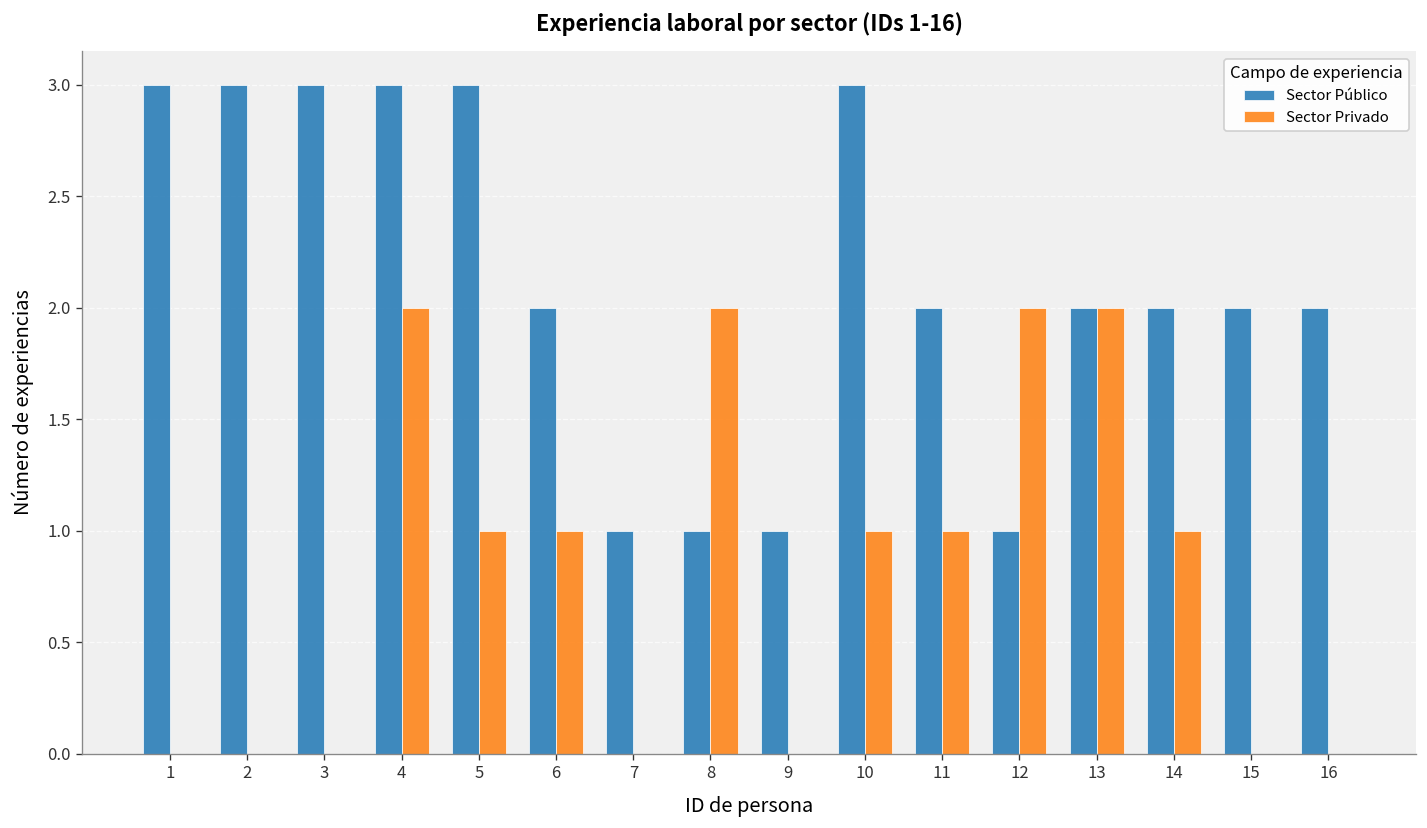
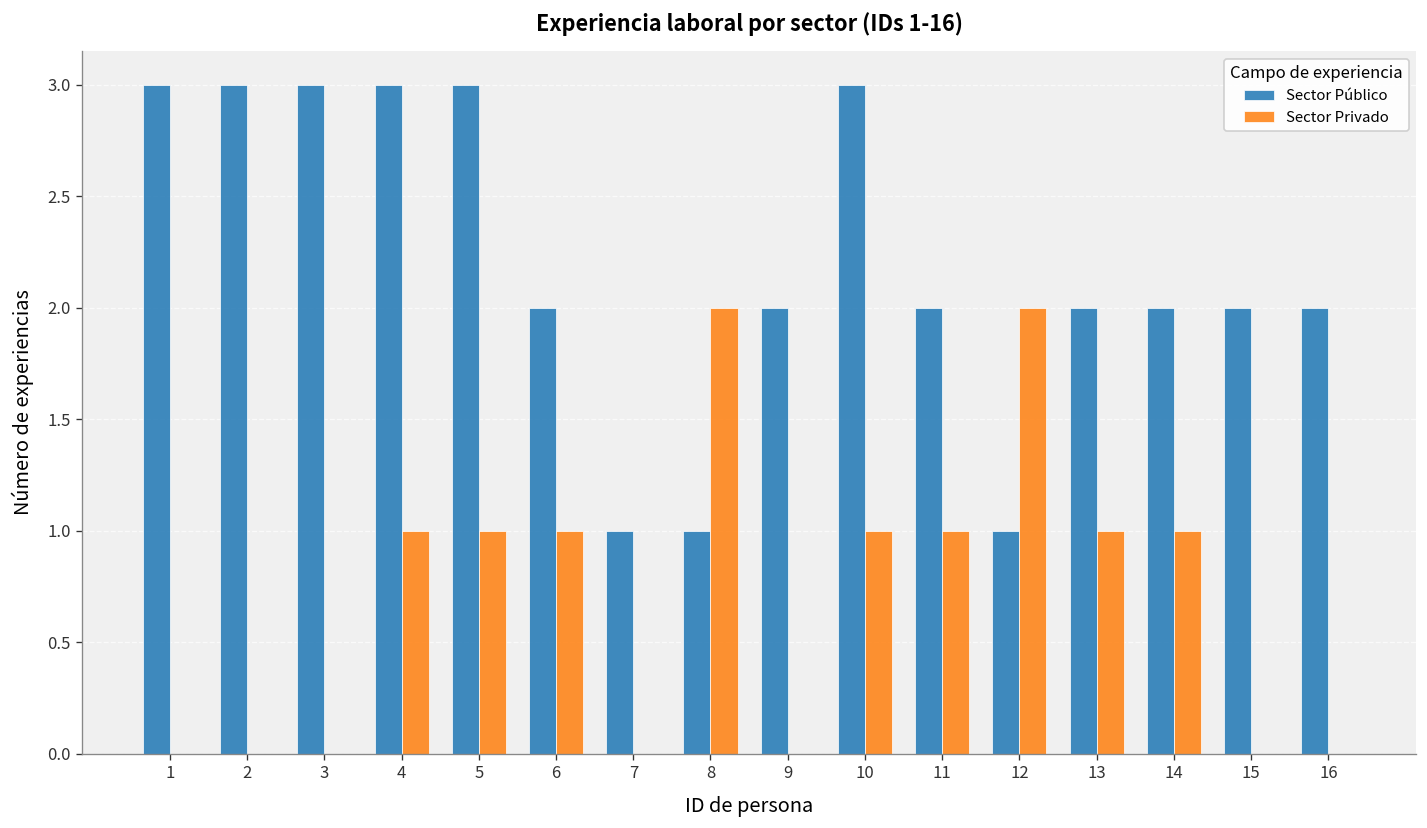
  {
    "Sector Público": {
      "1": 3,
      "2": 3,
      "3": 3,
      "4": 3,
      "5": 3,
      "6": 2,
      "7": 1,
      "8": 1,
-     "9": 1,
+     "9": 2,
      "10": 3,
      "11": 2,
      "12": 1,
      "13": 2,
      "14": 2,
      "15": 2,
      "16": 2
    },
    "Sector Privado": {
      "1": 0,
      "2": 0,
      "3": 0,
-     "4": 2,
+     "4": 1,
      "5": 1,
      "6": 1,
      "7": 0,
      "8": 2,
      "9": 0,
      "10": 1,
      "11": 1,
      "12": 2,
-     "13": 2,
+     "13": 1,
      "14": 1,
      "15": 0,
      "16": 0
    }
  }
